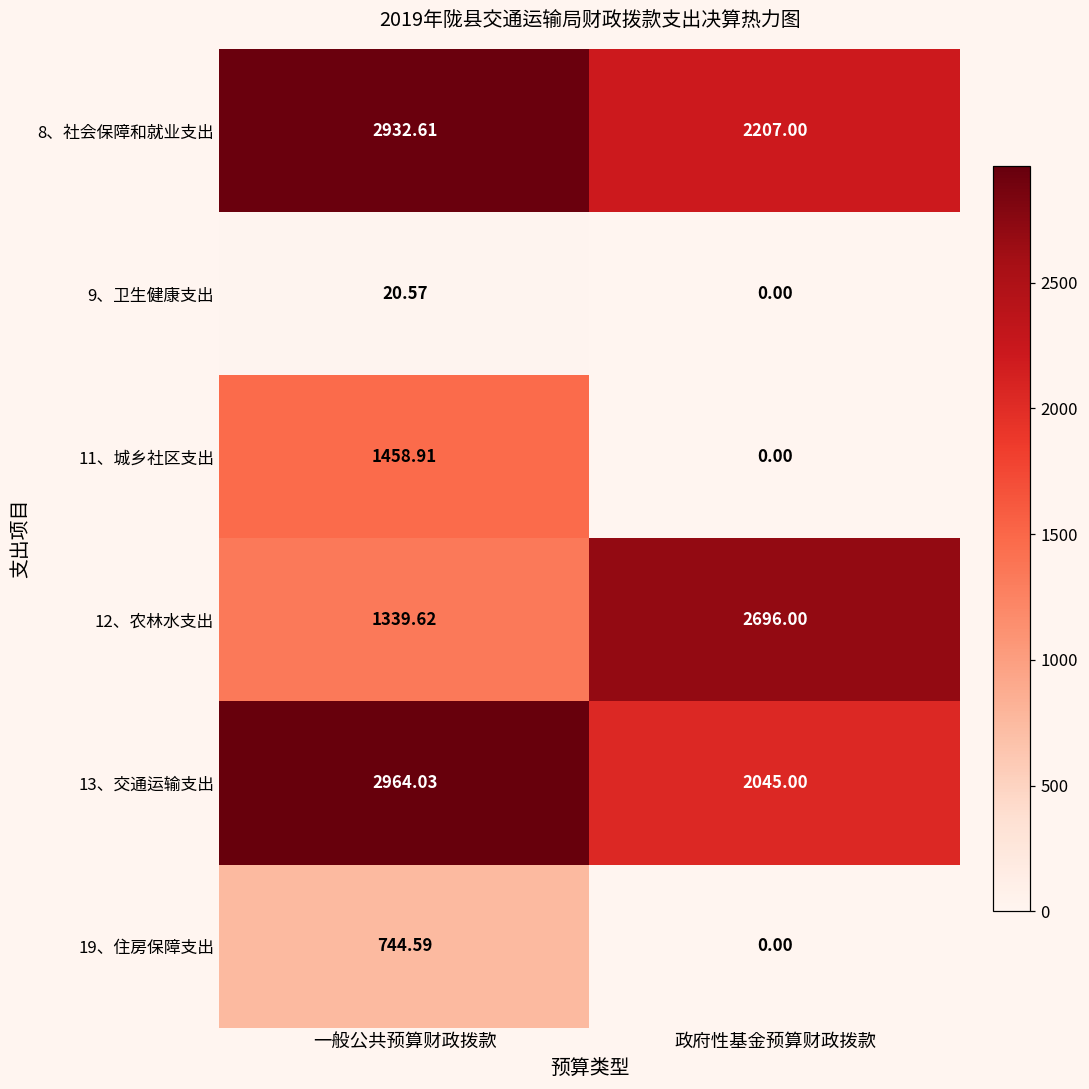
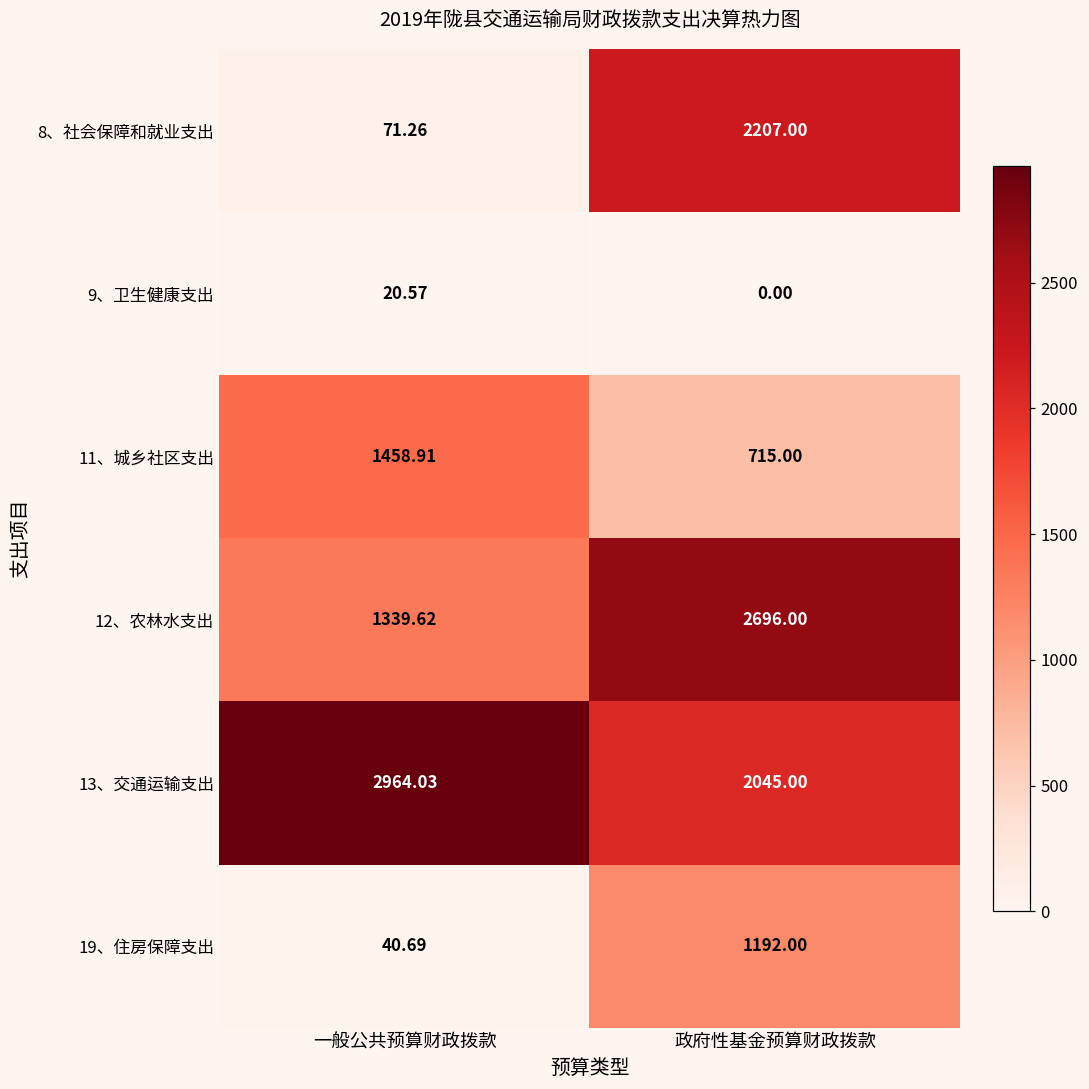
  {
    "8、社会保障和就业支出": {
-     "一般公共预算财政拨款": 2932.61,
+     "一般公共预算财政拨款": 71.26,
      "政府性基金预算财政拨款": 2207.00
    },
    "9、卫生健康支出": {
      "一般公共预算财政拨款": 20.57,
      "政府性基金预算财政拨款": 0.00
    },
    "11、城乡社区支出": {
      "一般公共预算财政拨款": 1458.91,
-     "政府性基金预算财政拨款": 0.00
+     "政府性基金预算财政拨款": 715.00
    },
    "12、农林水支出": {
      "一般公共预算财政拨款": 1339.62,
      "政府性基金预算财政拨款": 2696.00
    },
    "13、交通运输支出": {
      "一般公共预算财政拨款": 2964.03,
      "政府性基金预算财政拨款": 2045.00
    },
    "19、住房保障支出": {
-     "一般公共预算财政拨款": 744.59,
-     "政府性基金预算财政拨款": 0.00
+     "一般公共预算财政拨款": 40.69,
+     "政府性基金预算财政拨款": 1192.00
    }
  }
